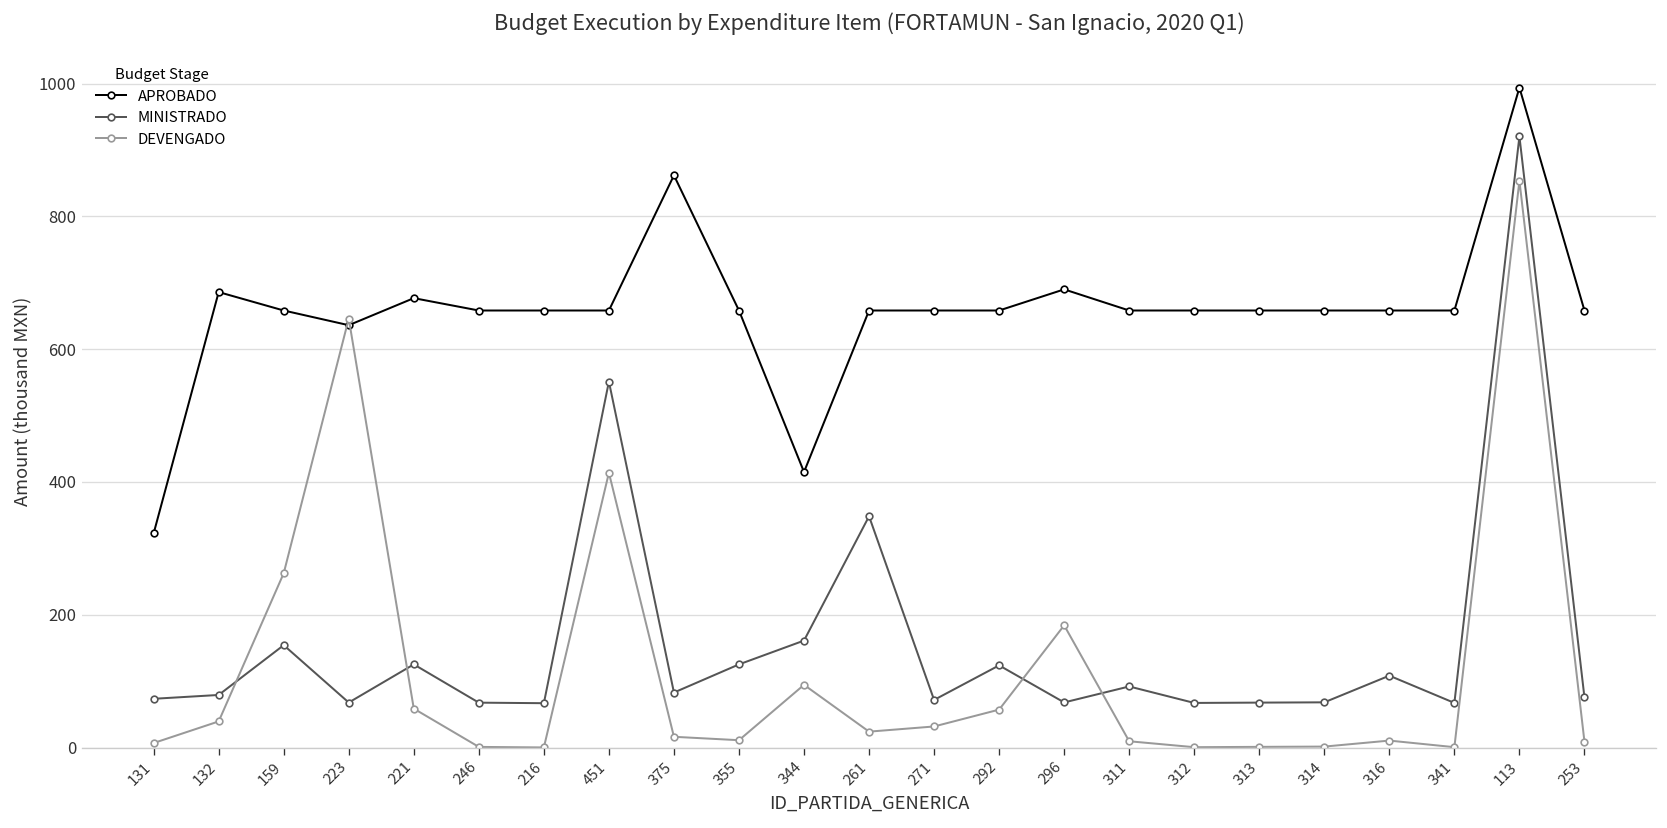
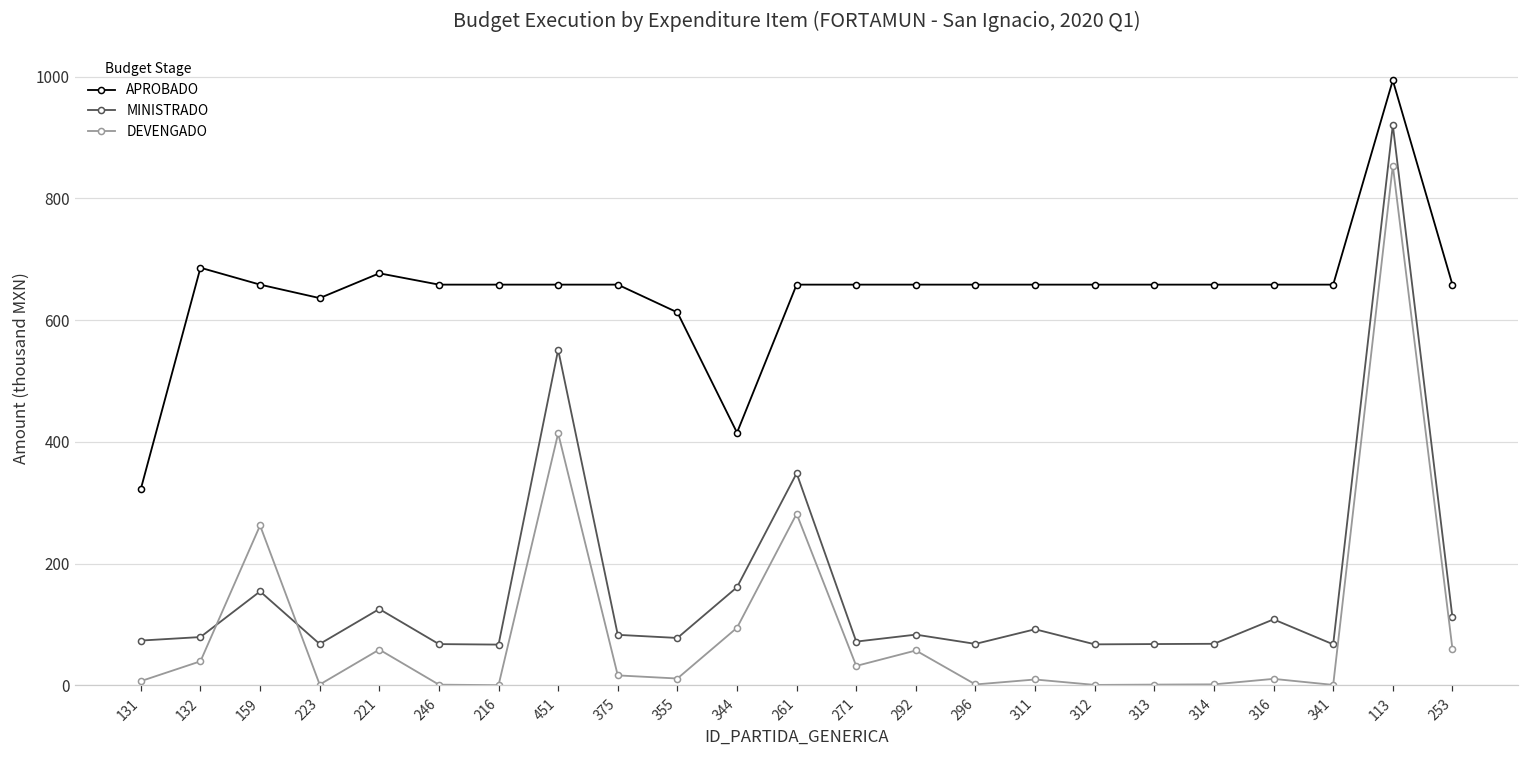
  {
    "APROBADO": {
      "131": 320,
      "132": 690,
      "159": 660,
      "223": 640,
      "221": 680,
      "246": 660,
      "216": 660,
      "451": 660,
-     "375": 860,
-     "355": 660,
+     "375": 660,
+     "355": 610,
      "344": 410,
      "261": 660,
      "271": 660,
      "292": 660,
-     "296": 690,
+     "296": 660,
      "311": 660,
      "312": 660,
      "313": 660,
      "314": 660,
      "316": 660,
      "341": 660,
      "113": 990,
      "253": 660
    },
    "MINISTRADO": {
      "131": 70,
      "132": 80,
      "159": 150,
      "223": 70,
      "221": 130,
      "246": 70,
      "216": 70,
      "451": 550,
      "375": 80,
-     "355": 130,
+     "355": 80,
      "344": 160,
      "261": 350,
      "271": 70,
-     "292": 120,
+     "292": 80,
      "296": 70,
      "311": 90,
      "312": 70,
      "313": 70,
      "314": 70,
      "316": 110,
      "341": 70,
      "113": 920,
-     "253": 80
+     "253": 110
    },
    "DEVENGADO": {
      "131": 10,
      "132": 40,
      "159": 260,
-     "223": 650,
+     "223": 0,
      "221": 60,
      "246": 0,
      "216": 0,
      "451": 410,
      "375": 20,
      "355": 10,
      "344": 90,
-     "261": 20,
+     "261": 280,
      "271": 30,
      "292": 60,
-     "296": 180,
+     "296": 0,
      "311": 10,
      "312": 0,
      "313": 0,
      "314": 0,
      "316": 10,
      "341": 0,
      "113": 850,
-     "253": 10
+     "253": 60
    }
  }
